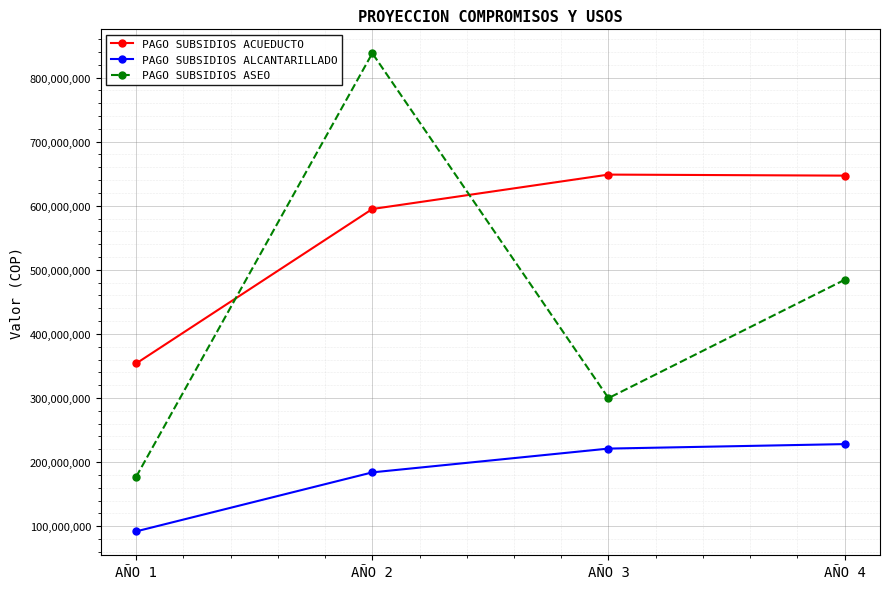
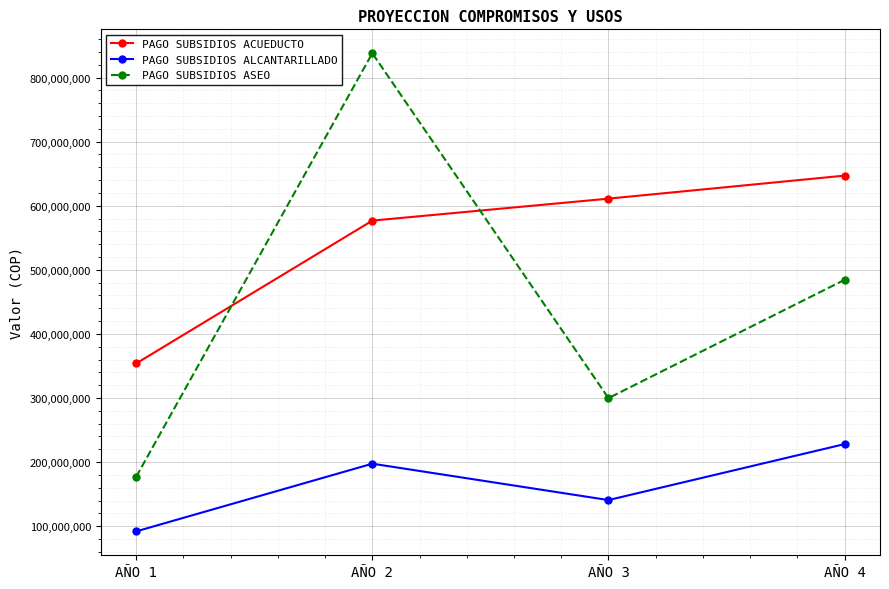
  {
    "PAGO SUBSIDIOS ACUEDUCTO": {
      "AÑO 1": "350,000,000",
-     "AÑO 2": "590,000,000",
-     "AÑO 3": "650,000,000",
+     "AÑO 2": "580,000,000",
+     "AÑO 3": "610,000,000",
      "AÑO 4": "650,000,000"
    },
    "PAGO SUBSIDIOS ALCANTARILLADO": {
      "AÑO 1": "90,000,000",
-     "AÑO 2": "180,000,000",
-     "AÑO 3": "220,000,000",
+     "AÑO 2": "200,000,000",
+     "AÑO 3": "140,000,000",
      "AÑO 4": "230,000,000"
    },
    "PAGO SUBSIDIOS ASEO": {
      "AÑO 1": "180,000,000",
      "AÑO 2": "840,000,000",
      "AÑO 3": "300,000,000",
      "AÑO 4": "480,000,000"
    }
  }
